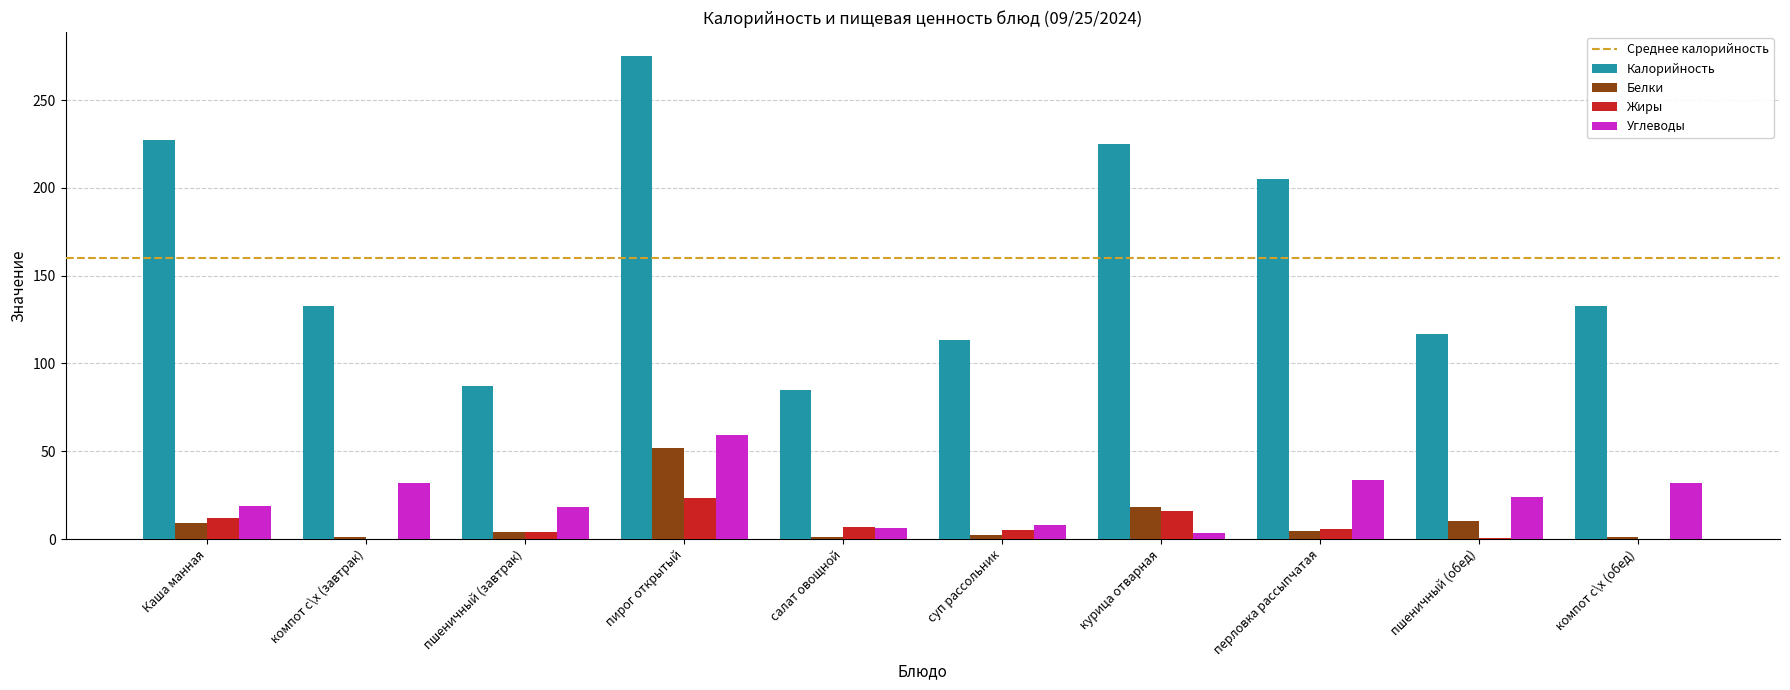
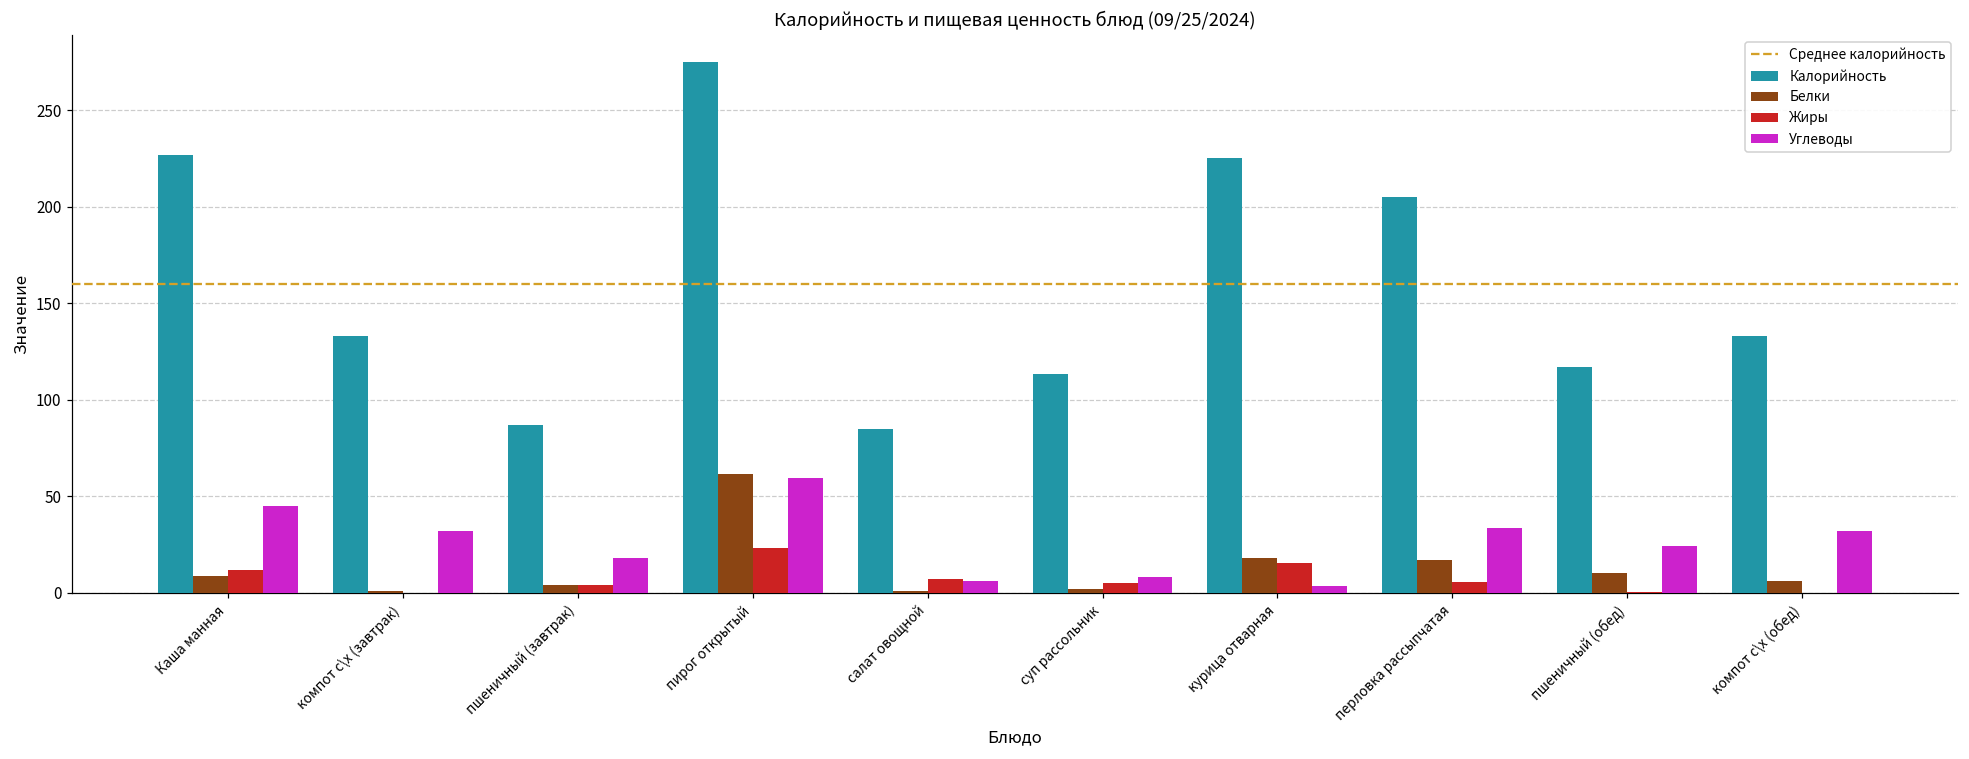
  {
    "Калорийность": {
      "Каша манная": 227,
      "компот с\\х (завтрак)": 133,
      "пшеничный (завтрак)": 87,
      "пирог открытый": 275,
      "салат овощной": 85,
      "суп рассольник": 113,
      "курица отварная": 225,
      "перловка рассыпчатая": 205,
      "пшеничный (обед)": 117,
      "компот с\\х (обед)": 133
    },
    "Белки": {
      "Каша манная": 9,
      "пшеничный (завтрак)": 4,
-     "пирог открытый": 52,
+     "пирог открытый": 62,
      "суп рассольник": 2,
      "курица отварная": 18,
-     "перловка рассыпчатая": 4,
+     "перловка рассыпчатая": 17,
      "пшеничный (обед)": 10,
-     "компот с\\х (обед)": 1
+     "компот с\\х (обед)": 6
    },
    "Жиры": {
      "Каша манная": 12,
      "компот с\\х (завтрак)": 0,
      "пшеничный (завтрак)": 4,
      "пирог открытый": 24,
      "салат овощной": 7,
      "суп рассольник": 5,
      "курица отварная": 16,
      "перловка рассыпчатая": 6,
      "компот с\\х (обед)": 0
    },
    "Углеводы": {
-     "Каша манная": 19,
+     "Каша манная": 45,
      "компот с\\х (завтрак)": 32,
      "пшеничный (завтрак)": 18,
      "пирог открытый": 59,
      "салат овощной": 6,
      "суп рассольник": 8,
      "курица отварная": 4,
      "перловка рассыпчатая": 34,
      "пшеничный (обед)": 24,
      "компот с\\х (обед)": 32
    }
  }
